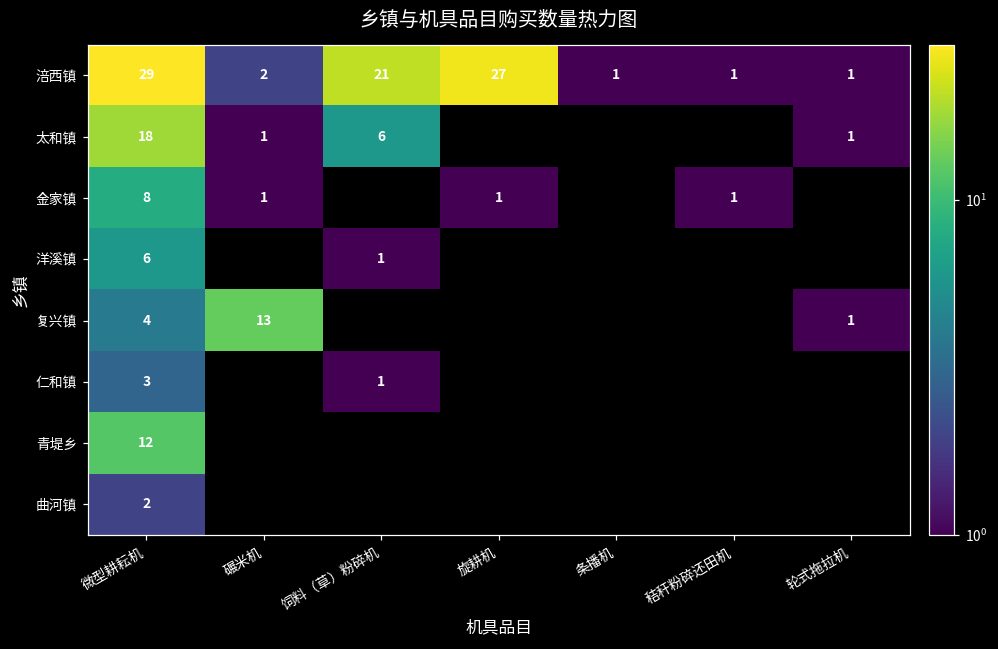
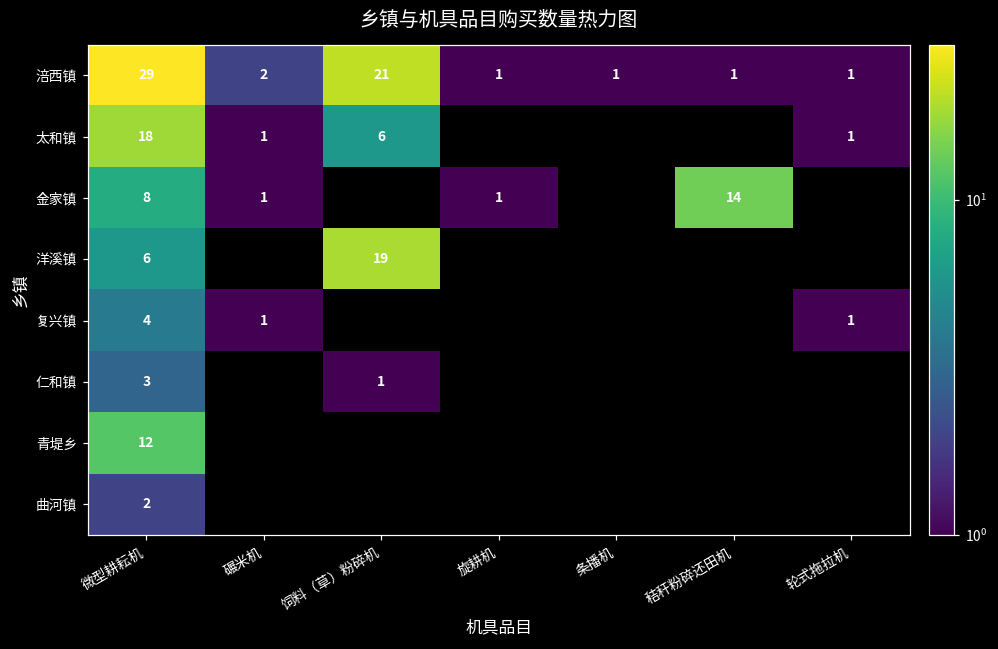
  {
    "涪西镇": {
      "微型耕耘机": 29,
      "碾米机": 2,
      "饲料（草）粉碎机": 21,
-     "旋耕机": 27,
+     "旋耕机": 1,
      "条播机": 1,
      "秸秆粉碎还田机": 1,
      "轮式拖拉机": 1
    },
    "太和镇": {
      "微型耕耘机": 18,
      "碾米机": 1,
      "饲料（草）粉碎机": 6,
      "轮式拖拉机": 1
    },
    "金家镇": {
      "微型耕耘机": 8,
      "碾米机": 1,
      "旋耕机": 1,
-     "秸秆粉碎还田机": 1
+     "秸秆粉碎还田机": 14
    },
    "洋溪镇": {
      "微型耕耘机": 6,
-     "饲料（草）粉碎机": 1
+     "饲料（草）粉碎机": 19
    },
    "复兴镇": {
      "微型耕耘机": 4,
-     "碾米机": 13,
+     "碾米机": 1,
      "轮式拖拉机": 1
    },
    "仁和镇": {
      "微型耕耘机": 3,
      "饲料（草）粉碎机": 1
    },
    "青堤乡": {
      "微型耕耘机": 12
    },
    "曲河镇": {
      "微型耕耘机": 2
    }
  }
